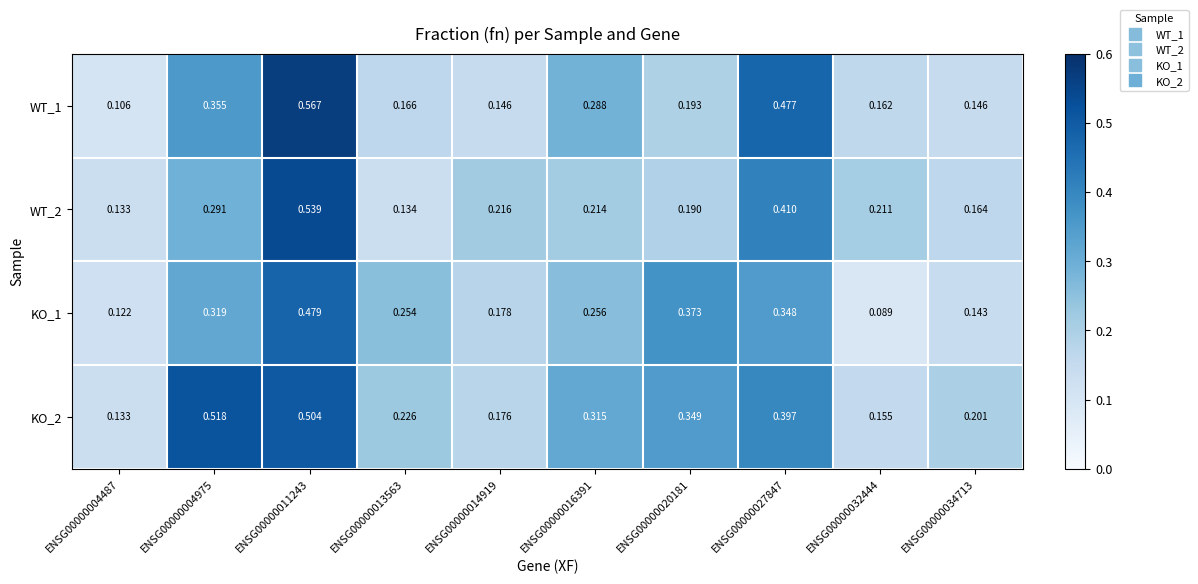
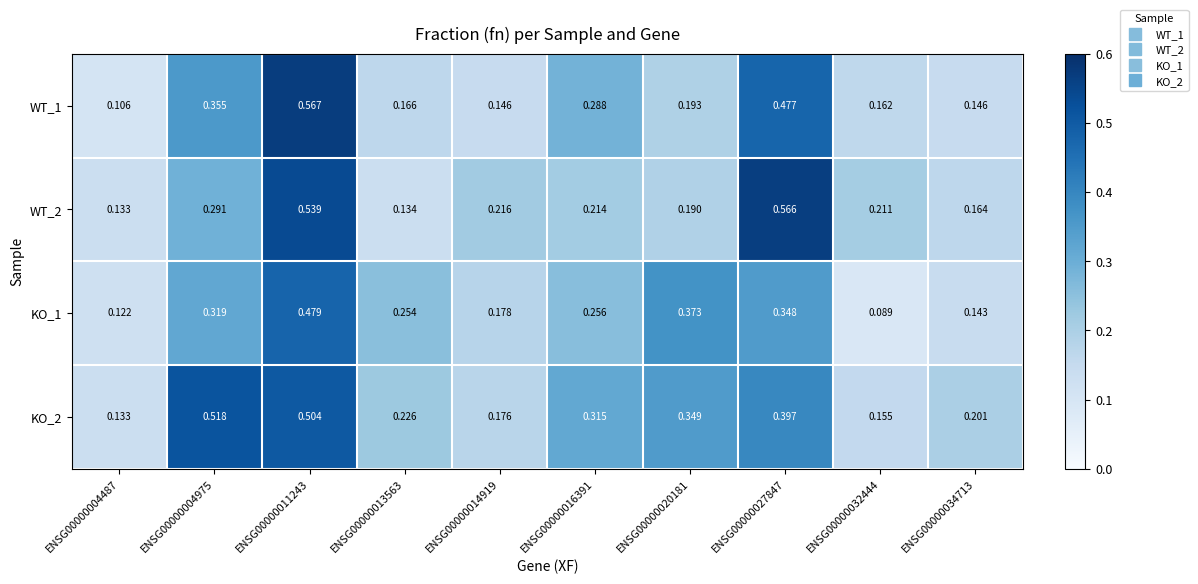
  {
    "WT_1": {
      "ENSG00000004487": 0.106,
      "ENSG00000004975": 0.355,
      "ENSG00000011243": 0.567,
      "ENSG00000013563": 0.166,
      "ENSG00000014919": 0.146,
      "ENSG00000016391": 0.288,
      "ENSG00000020181": 0.193,
      "ENSG00000027847": 0.477,
      "ENSG00000032444": 0.162,
      "ENSG00000034713": 0.146
    },
    "WT_2": {
      "ENSG00000004487": 0.133,
      "ENSG00000004975": 0.291,
      "ENSG00000011243": 0.539,
      "ENSG00000013563": 0.134,
      "ENSG00000014919": 0.216,
      "ENSG00000016391": 0.214,
      "ENSG00000020181": 0.190,
-     "ENSG00000027847": 0.410,
+     "ENSG00000027847": 0.566,
      "ENSG00000032444": 0.211,
      "ENSG00000034713": 0.164
    },
    "KO_1": {
      "ENSG00000004487": 0.122,
      "ENSG00000004975": 0.319,
      "ENSG00000011243": 0.479,
      "ENSG00000013563": 0.254,
      "ENSG00000014919": 0.178,
      "ENSG00000016391": 0.256,
      "ENSG00000020181": 0.373,
      "ENSG00000027847": 0.348,
      "ENSG00000032444": 0.089,
      "ENSG00000034713": 0.143
    },
    "KO_2": {
      "ENSG00000004487": 0.133,
      "ENSG00000004975": 0.518,
      "ENSG00000011243": 0.504,
      "ENSG00000013563": 0.226,
      "ENSG00000014919": 0.176,
      "ENSG00000016391": 0.315,
      "ENSG00000020181": 0.349,
      "ENSG00000027847": 0.397,
      "ENSG00000032444": 0.155,
      "ENSG00000034713": 0.201
    }
  }
